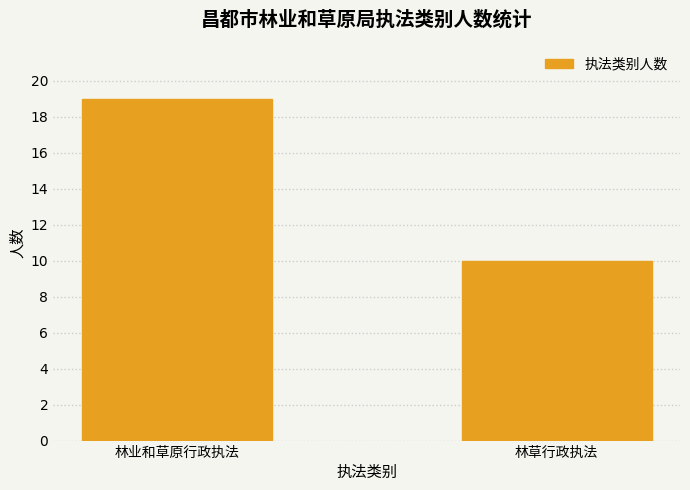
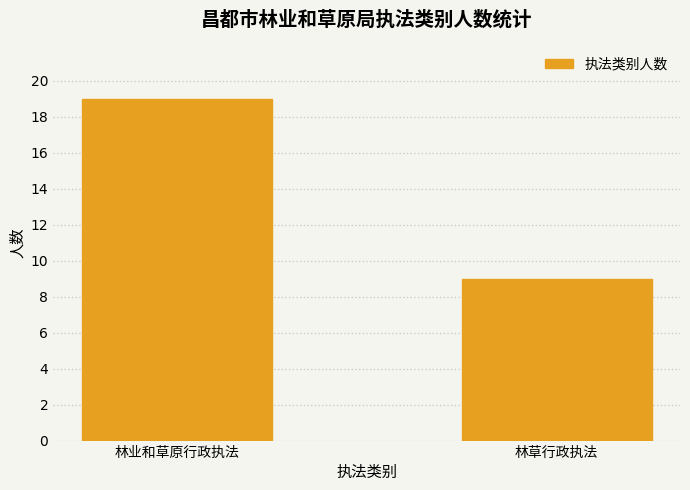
  {
    "林业和草原行政执法": 19,
-   "林草行政执法": 10
+   "林草行政执法": 9
  }
